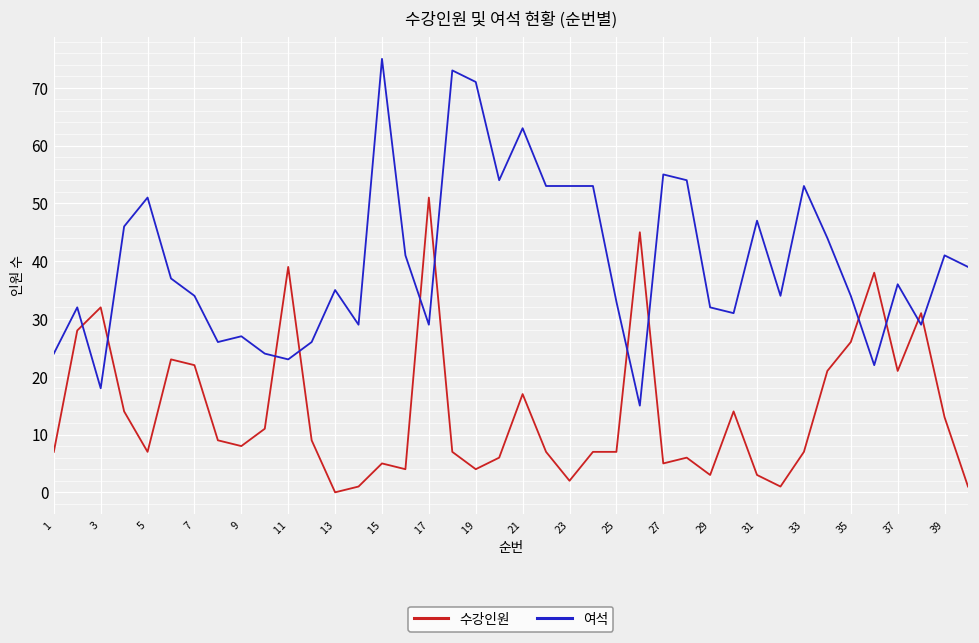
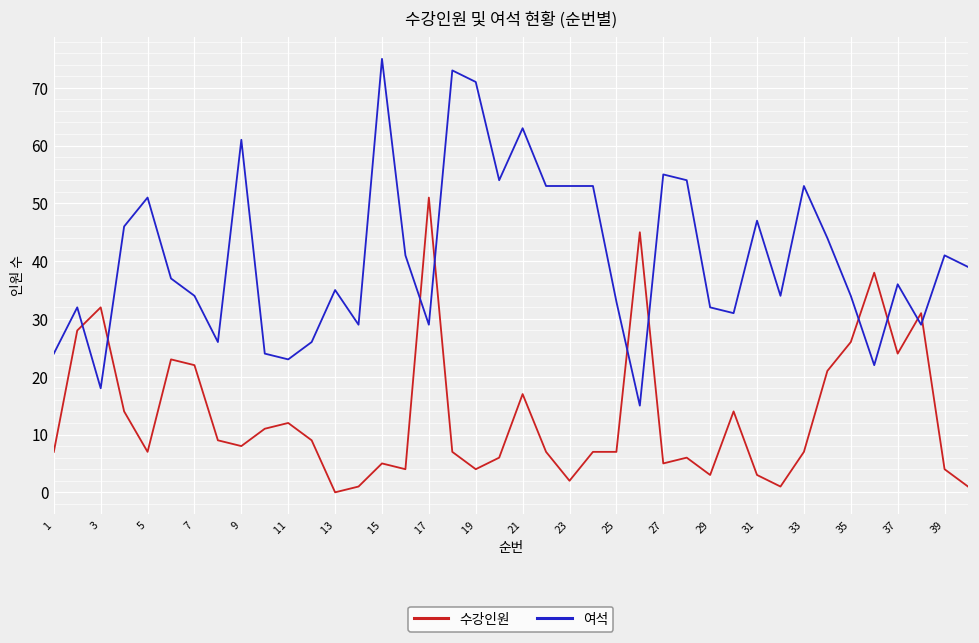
  {
    "수강인원": {
      "1": 7,
      "3": 32,
      "5": 7,
      "7": 22,
      "9": 8,
-     "11": 39,
+     "11": 12,
      "13": 0,
      "15": 5,
      "17": 51,
      "19": 4,
      "21": 17,
      "23": 2,
      "25": 7,
      "27": 5,
      "29": 3,
      "31": 3,
      "33": 7,
      "35": 26,
-     "37": 21,
-     "39": 13
+     "37": 24,
+     "39": 4
    },
    "여석": {
      "1": 24,
      "3": 18,
      "5": 51,
      "7": 34,
-     "9": 27,
+     "9": 61,
      "11": 23,
      "13": 35,
      "15": 75,
      "17": 29,
      "19": 71,
      "21": 63,
      "23": 53,
      "25": 33,
      "27": 55,
      "29": 32,
      "31": 47,
      "33": 53,
      "35": 34,
      "37": 36,
      "39": 41
    }
  }
